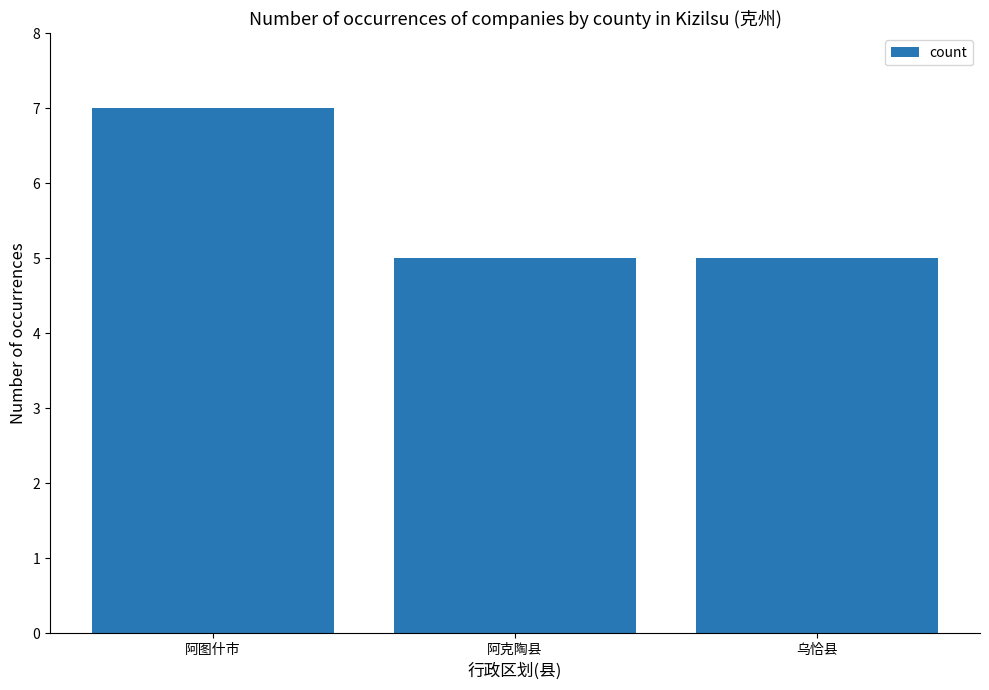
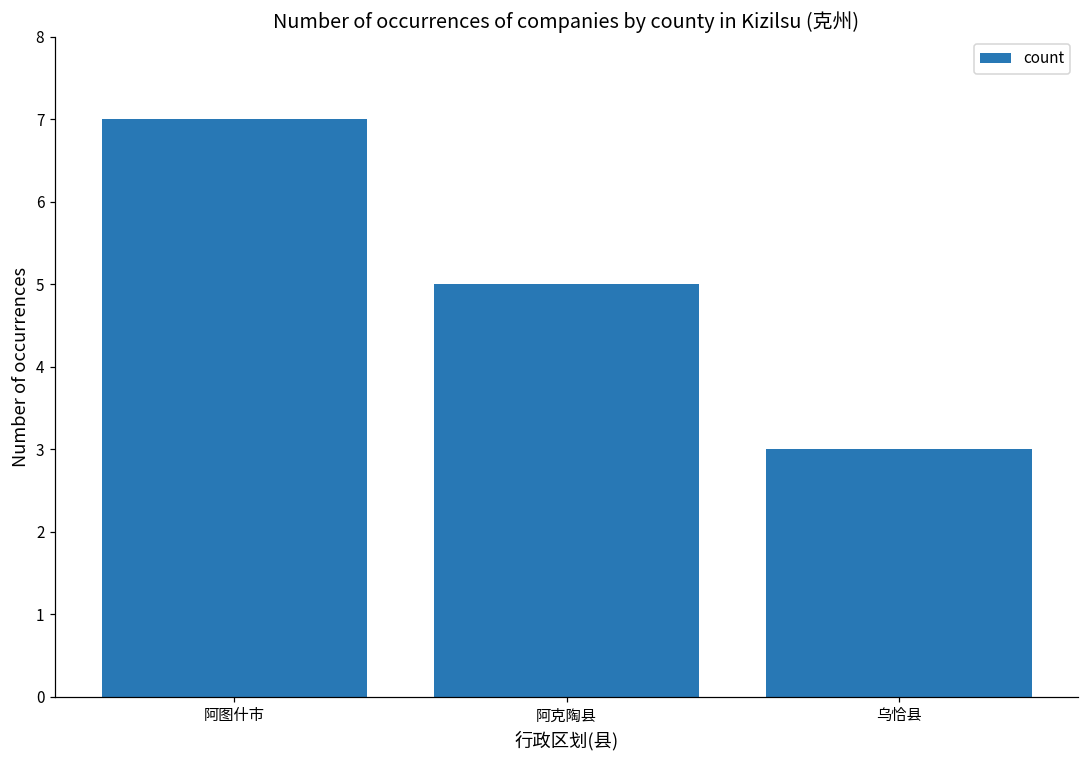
  {
    "阿图什市": 7,
    "阿克陶县": 5,
-   "乌恰县": 5
+   "乌恰县": 3
  }
